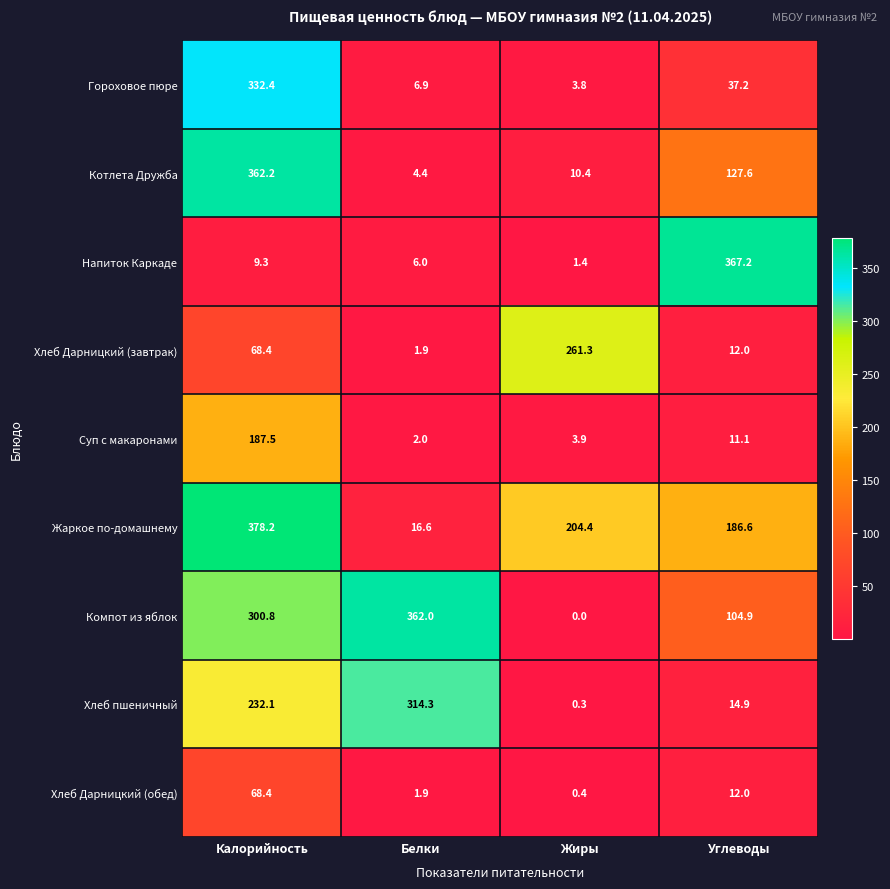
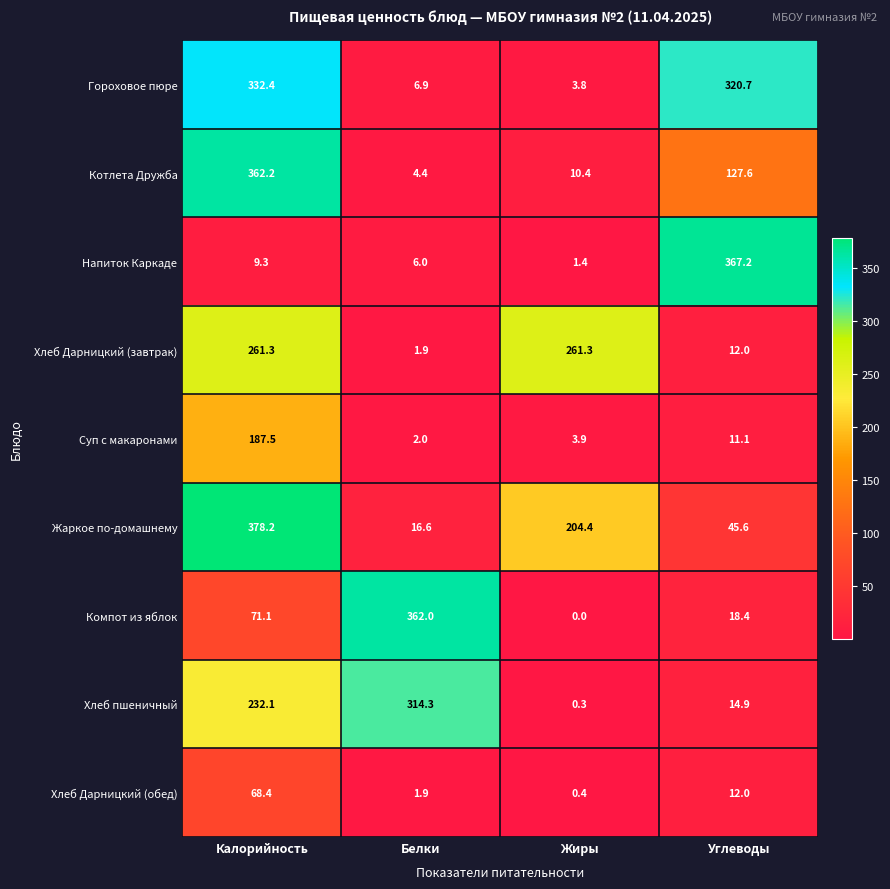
  {
    "Гороховое пюре": {
      "Калорийность": 332.4,
      "Белки": 6.9,
      "Жиры": 3.8,
-     "Углеводы": 37.2
+     "Углеводы": 320.7
    },
    "Котлета Дружба": {
      "Калорийность": 362.2,
      "Белки": 4.4,
      "Жиры": 10.4,
      "Углеводы": 127.6
    },
    "Напиток Каркаде": {
      "Калорийность": 9.3,
      "Белки": 6.0,
      "Жиры": 1.4,
      "Углеводы": 367.2
    },
    "Хлеб Дарницкий (завтрак)": {
-     "Калорийность": 68.4,
+     "Калорийность": 261.3,
      "Белки": 1.9,
      "Жиры": 261.3,
      "Углеводы": 12.0
    },
    "Суп с макаронами": {
      "Калорийность": 187.5,
      "Белки": 2.0,
      "Жиры": 3.9,
      "Углеводы": 11.1
    },
    "Жаркое по-домашнему": {
      "Калорийность": 378.2,
      "Белки": 16.6,
      "Жиры": 204.4,
-     "Углеводы": 186.6
+     "Углеводы": 45.6
    },
    "Компот из яблок": {
-     "Калорийность": 300.8,
+     "Калорийность": 71.1,
      "Белки": 362.0,
      "Жиры": 0.0,
-     "Углеводы": 104.9
+     "Углеводы": 18.4
    },
    "Хлеб пшеничный": {
      "Калорийность": 232.1,
      "Белки": 314.3,
      "Жиры": 0.3,
      "Углеводы": 14.9
    },
    "Хлеб Дарницкий (обед)": {
      "Калорийность": 68.4,
      "Белки": 1.9,
      "Жиры": 0.4,
      "Углеводы": 12.0
    }
  }
